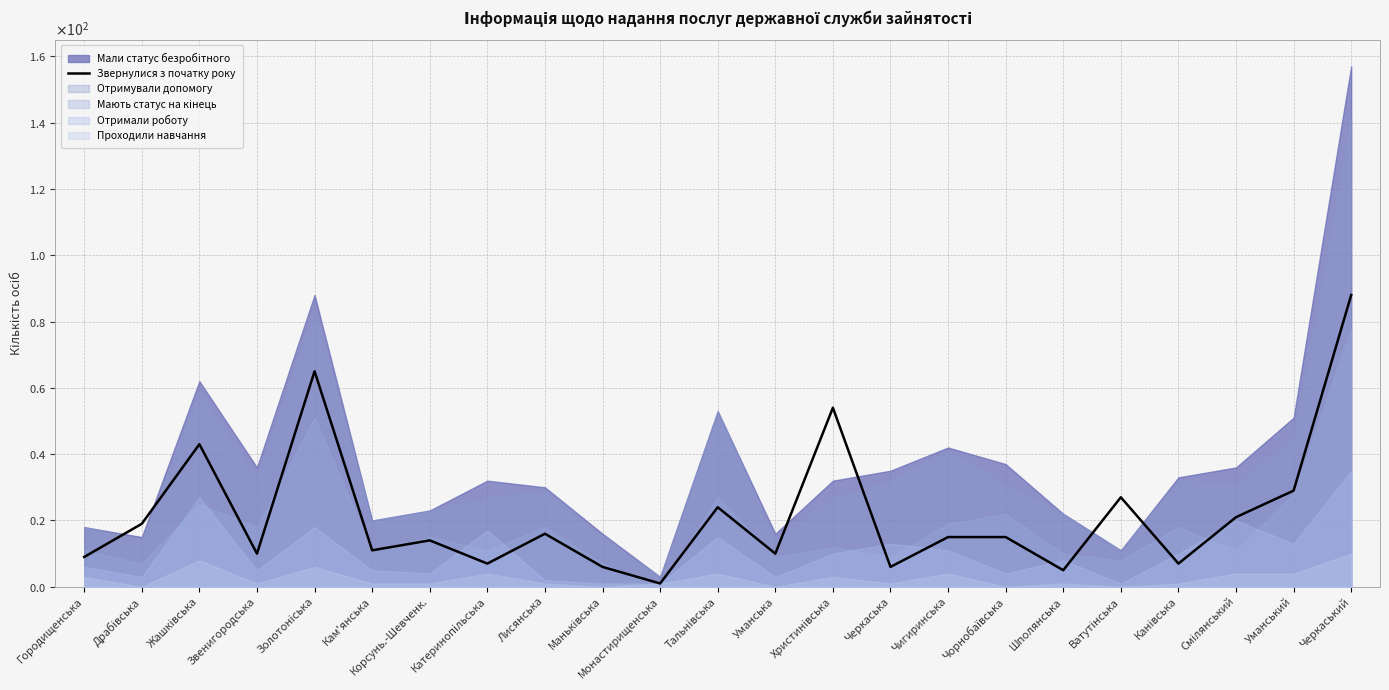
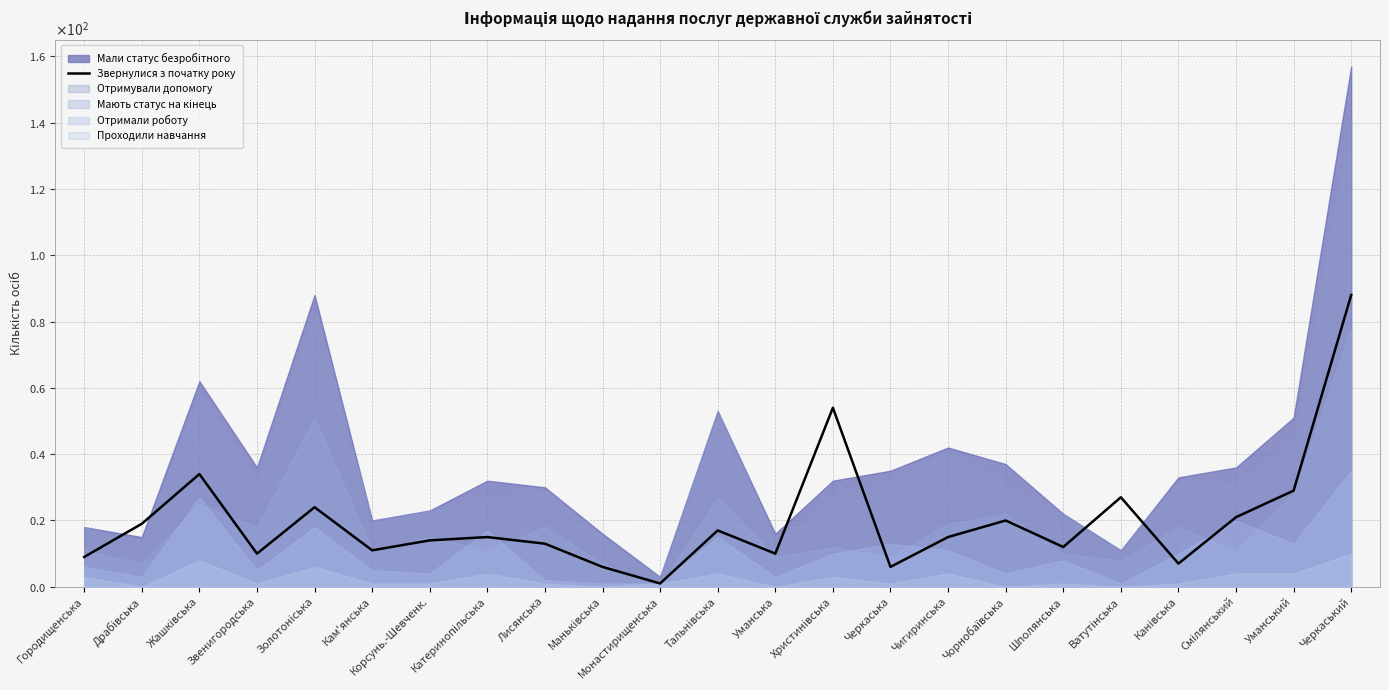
  {
    "Звернулися з початку року": {
      "Городищенська": 9,
      "Драбівська": 19,
-     "Жашківська": 43,
+     "Жашківська": 34,
      "Звенигородська": 10,
-     "Золотоніська": 65,
+     "Золотоніська": 24,
      "Корсунь.-Шевченк.": 14,
-     "Катеринопільська": 7,
-     "Лисянська": 16,
+     "Катеринопільська": 15,
+     "Лисянська": 13,
      "Маньківська": 6,
-     "Тальнівська": 24,
+     "Тальнівська": 17,
      "Уманська": 10,
      "Христинівська": 54,
      "Черкаська": 6,
      "Чигиринська": 15,
-     "Чорнобаївська": 15,
-     "Шполянська": 5,
+     "Чорнобаївська": 20,
+     "Шполянська": 12,
      "Ватутінська": 27,
      "Канівська": 7,
      "Смілянський": 21,
      "Уманський": 29,
      "Черкаський": 88
    }
  }
